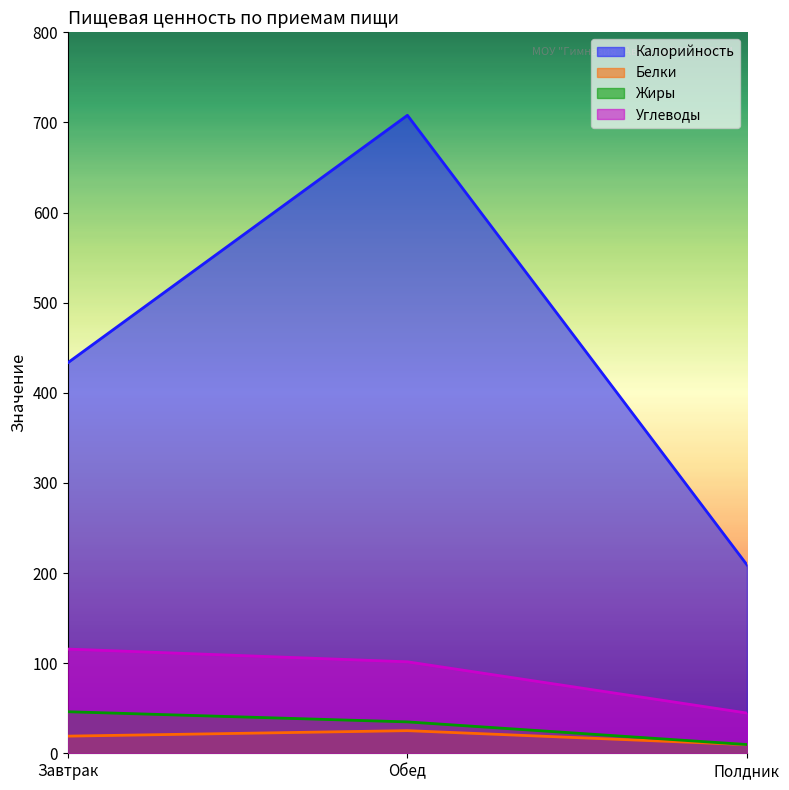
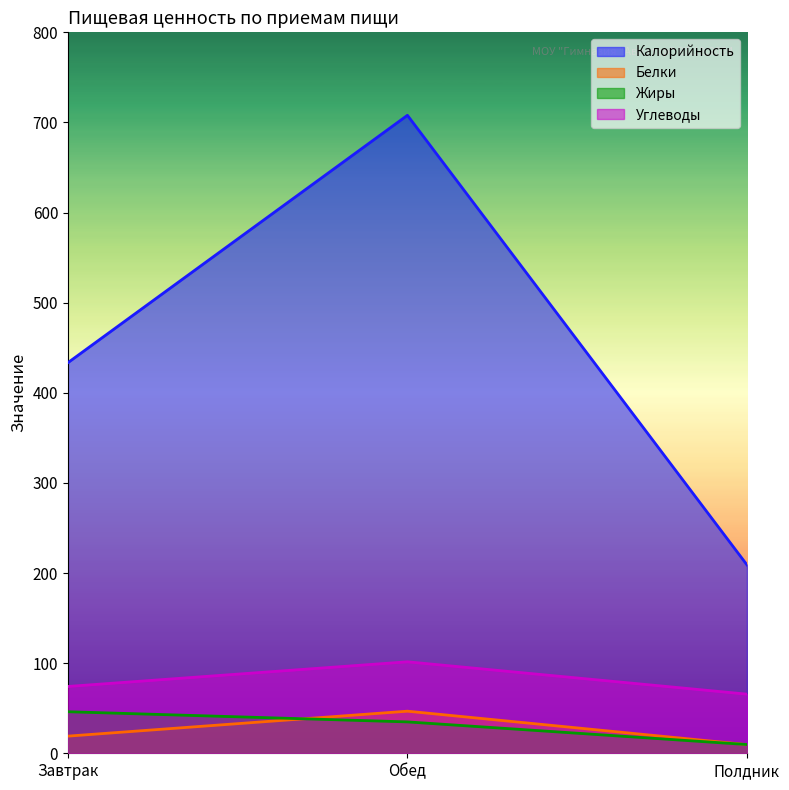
  {
    "Калорийность": {
      "Завтрак": 430,
      "Обед": 710,
      "Полдник": 210
    },
    "Белки": {
      "Завтрак": 20,
-     "Обед": 30
+     "Обед": 50
    },
    "Жиры": {
      "Завтрак": 50,
      "Обед": 30
    },
    "Углеводы": {
-     "Завтрак": 120,
+     "Завтрак": 70,
      "Обед": 100,
-     "Полдник": 40
+     "Полдник": 70
    }
  }
